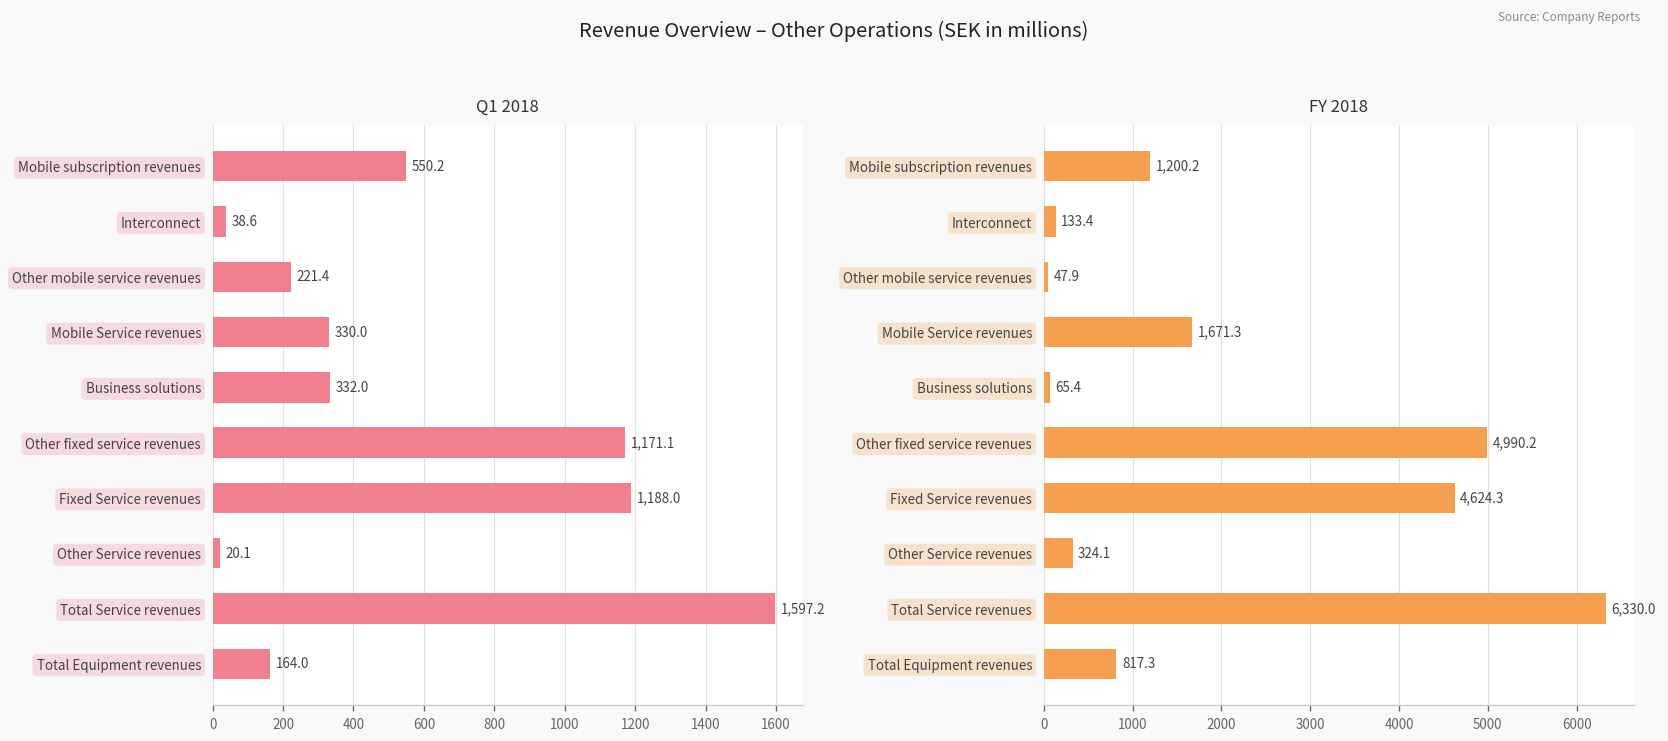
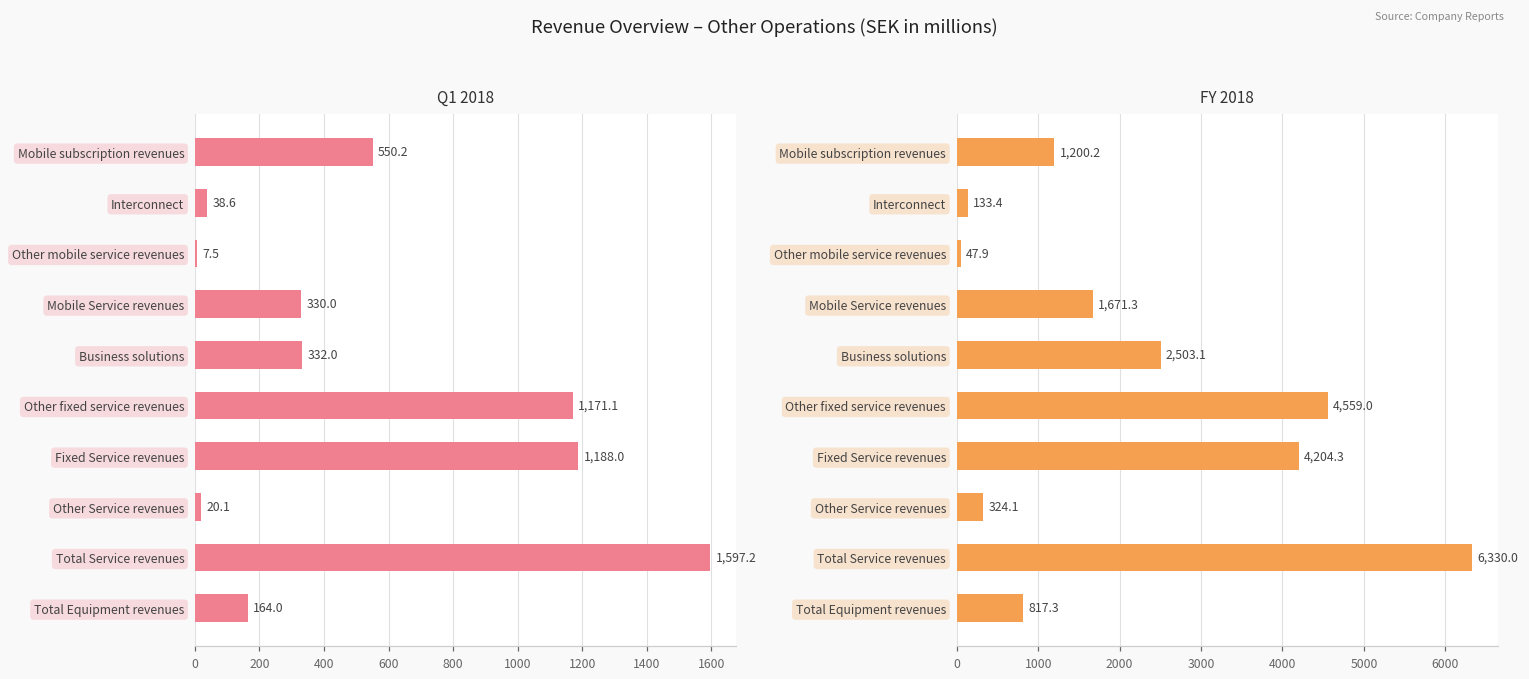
  {
    "Q1 2018": {
      "Mobile subscription revenues": "550.2",
      "Interconnect": "38.6",
-     "Other mobile service revenues": "221.4",
+     "Other mobile service revenues": "7.5",
      "Mobile Service revenues": "330.0",
      "Business solutions": "332.0",
      "Other fixed service revenues": "1,171.1",
      "Fixed Service revenues": "1,188.0",
      "Other Service revenues": "20.1",
      "Total Service revenues": "1,597.2",
      "Total Equipment revenues": "164.0"
    },
    "FY 2018": {
      "Mobile subscription revenues": "1,200.2",
      "Interconnect": "133.4",
      "Other mobile service revenues": "47.9",
      "Mobile Service revenues": "1,671.3",
-     "Business solutions": "65.4",
-     "Other fixed service revenues": "4,990.2",
-     "Fixed Service revenues": "4,624.3",
+     "Business solutions": "2,503.1",
+     "Other fixed service revenues": "4,559.0",
+     "Fixed Service revenues": "4,204.3",
      "Other Service revenues": "324.1",
      "Total Service revenues": "6,330.0",
      "Total Equipment revenues": "817.3"
    }
  }
